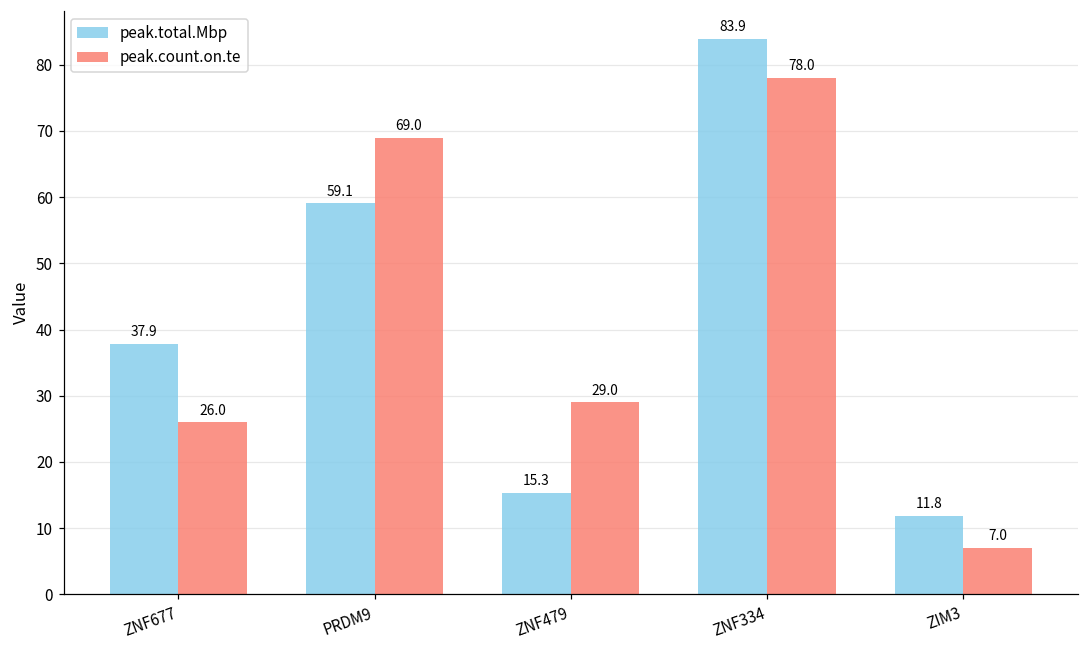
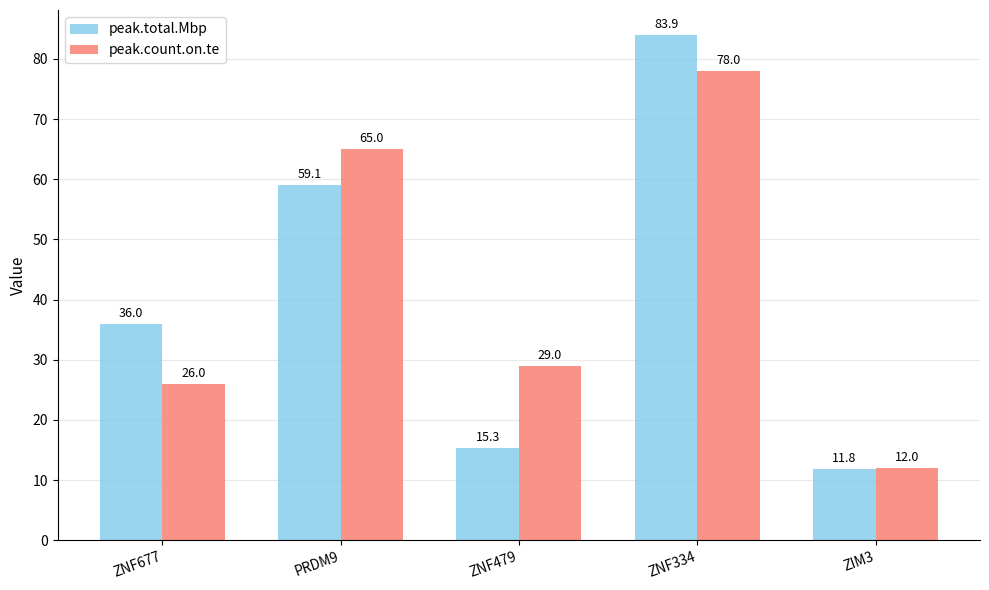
  {
    "peak.total.Mbp": {
-     "ZNF677": 37.9,
+     "ZNF677": 36.0,
      "PRDM9": 59.1,
      "ZNF479": 15.3,
      "ZNF334": 83.9,
      "ZIM3": 11.8
    },
    "peak.count.on.te": {
      "ZNF677": 26.0,
-     "PRDM9": 69.0,
+     "PRDM9": 65.0,
      "ZNF479": 29.0,
      "ZNF334": 78.0,
-     "ZIM3": 7.0
+     "ZIM3": 12.0
    }
  }
